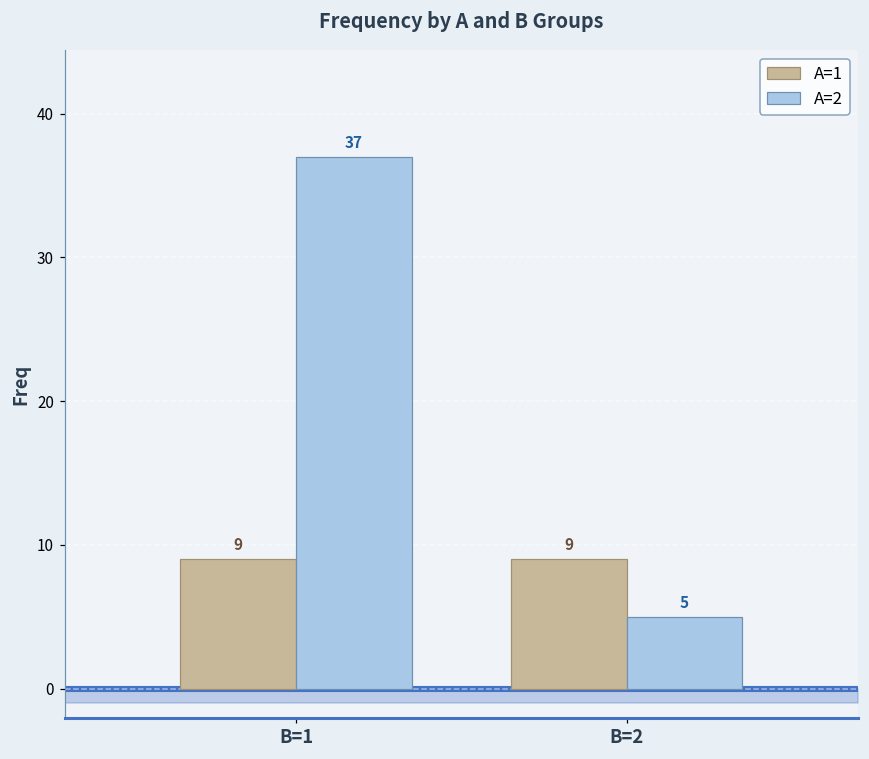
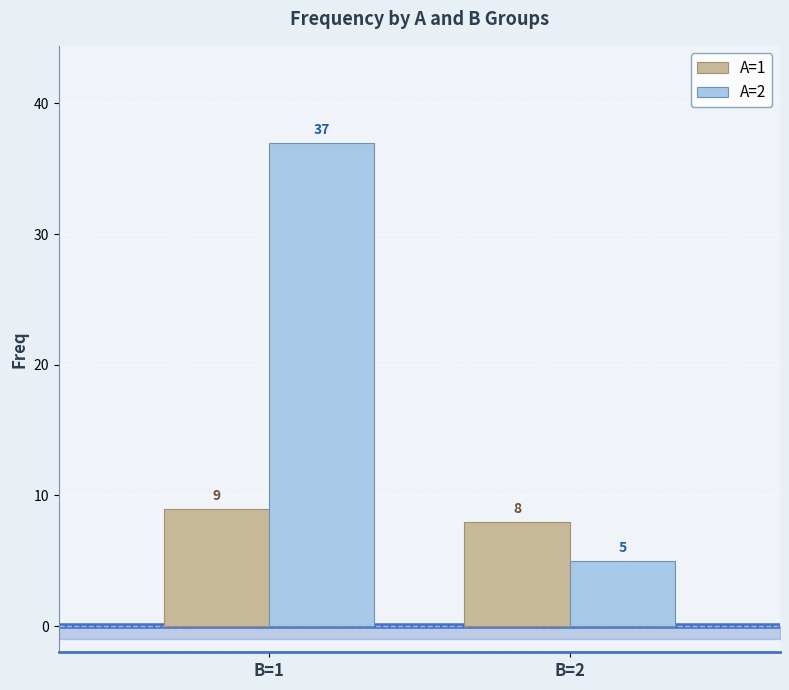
  {
    "A=1": {
      "B=1": 9,
-     "B=2": 9
+     "B=2": 8
    }
  }
